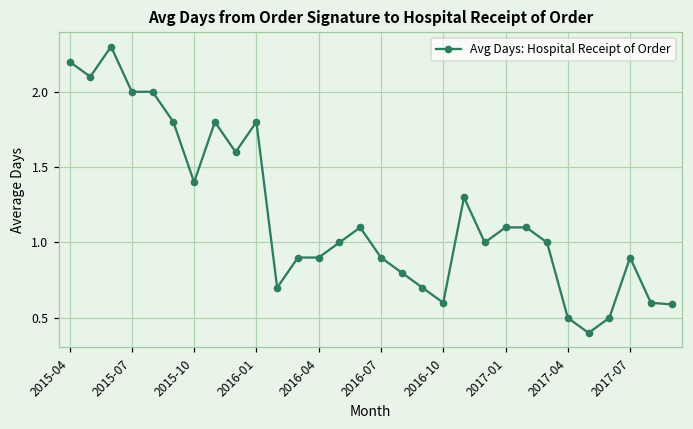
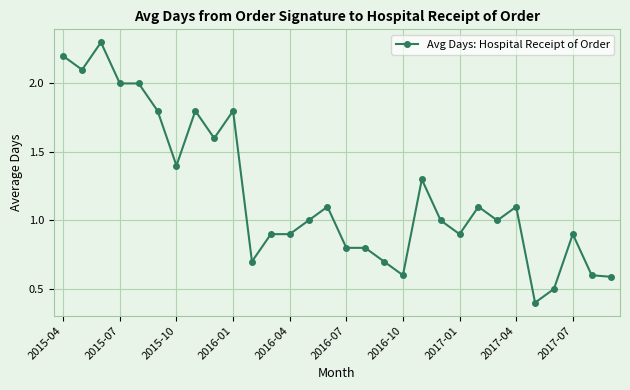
  {
    "2015-04": 2.2,
    "2015-07": 2.0,
    "2015-10": 1.4,
    "2016-01": 1.8,
    "2016-04": 0.9,
-   "2016-07": 0.9,
+   "2016-07": 0.8,
    "2016-10": 0.6,
-   "2017-01": 1.1,
-   "2017-04": 0.5,
+   "2017-01": 0.9,
+   "2017-04": 1.1,
    "2017-07": 0.9
  }
